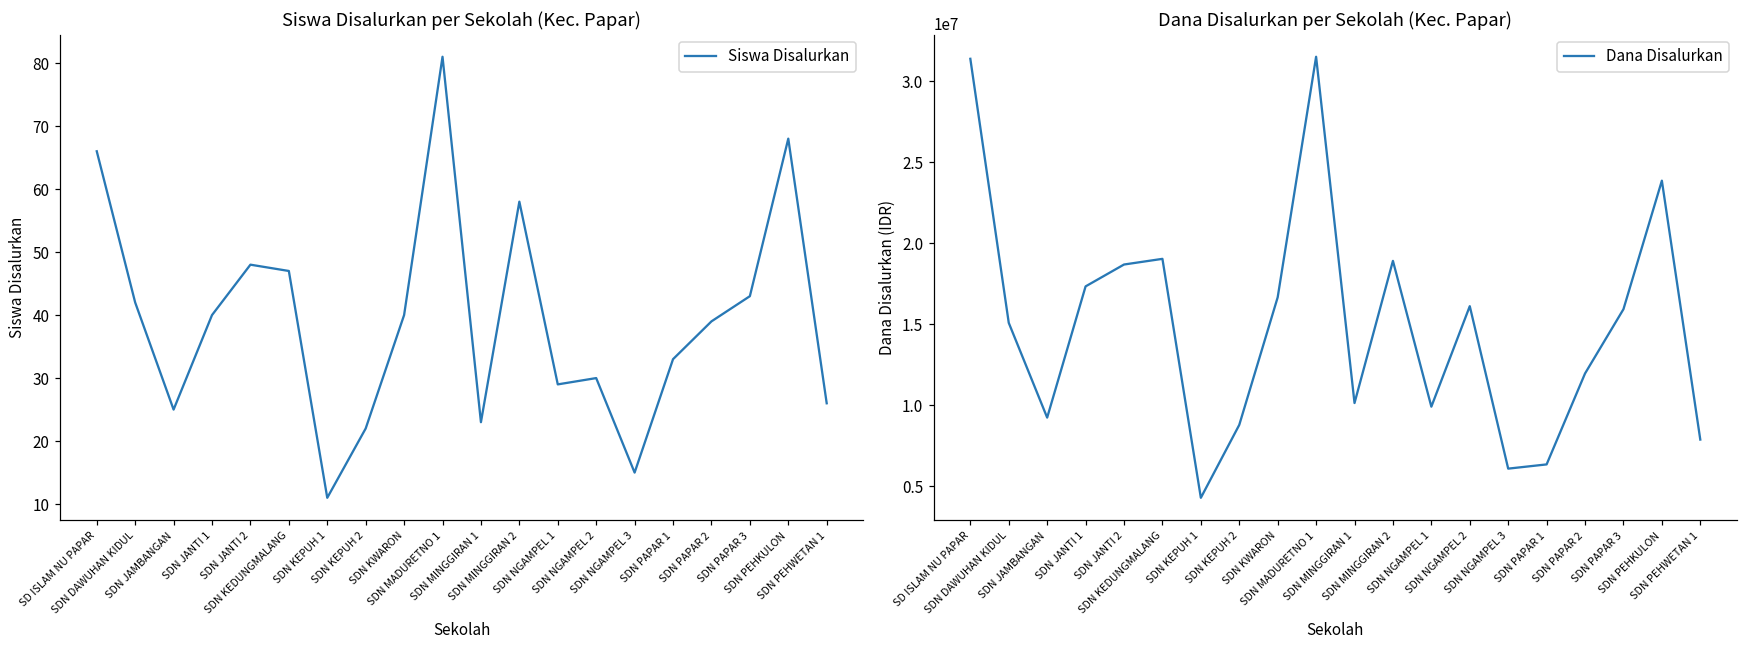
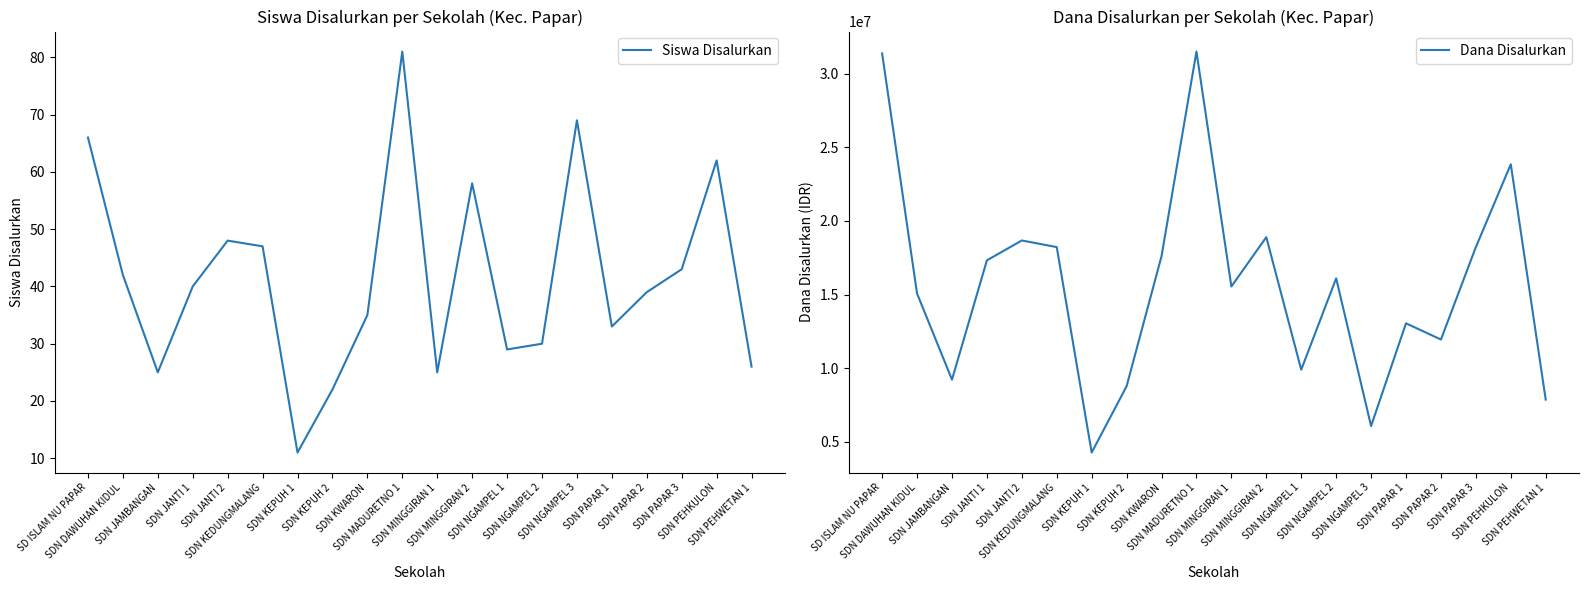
  {
    "Siswa Disalurkan per Sekolah (Kec. Papar)": {
      "SD ISLAM NU PAPAR": 66,
      "SDN DAWUHAN KIDUL": 42,
      "SDN JAMBANGAN": 25,
      "SDN JANTI 1": 40,
      "SDN JANTI 2": 48,
      "SDN KEDUNGMALANG": 47,
      "SDN KEPUH 1": 11,
      "SDN KEPUH 2": 22,
-     "SDN KWARON": 40,
+     "SDN KWARON": 35,
      "SDN MADURETNO 1": 81,
-     "SDN MINGGIRAN 1": 23,
+     "SDN MINGGIRAN 1": 25,
      "SDN MINGGIRAN 2": 58,
      "SDN NGAMPEL 1": 29,
      "SDN NGAMPEL 2": 30,
-     "SDN NGAMPEL 3": 15,
+     "SDN NGAMPEL 3": 69,
      "SDN PAPAR 1": 33,
      "SDN PAPAR 2": 39,
      "SDN PAPAR 3": 43,
-     "SDN PEHKULON": 68,
+     "SDN PEHKULON": 62,
      "SDN PEHWETAN 1": 26
    },
    "Dana Disalurkan per Sekolah (Kec. Papar)": {
      "SD ISLAM NU PAPAR": 31400000,
      "SDN DAWUHAN KIDUL": 15100000,
      "SDN JAMBANGAN": 9200000,
      "SDN JANTI 1": 17300000,
      "SDN JANTI 2": 18700000,
-     "SDN KEDUNGMALANG": 19000000,
+     "SDN KEDUNGMALANG": 18200000,
      "SDN KEPUH 1": 4300000,
      "SDN KEPUH 2": 8800000,
-     "SDN KWARON": 16700000,
+     "SDN KWARON": 17600000,
      "SDN MADURETNO 1": 31500000,
-     "SDN MINGGIRAN 1": 10100000,
+     "SDN MINGGIRAN 1": 15600000,
      "SDN MINGGIRAN 2": 18900000,
      "SDN NGAMPEL 1": 9900000,
      "SDN NGAMPEL 2": 16100000,
      "SDN NGAMPEL 3": 6100000,
-     "SDN PAPAR 1": 6300000,
+     "SDN PAPAR 1": 13100000,
      "SDN PAPAR 2": 11900000,
-     "SDN PAPAR 3": 15900000,
+     "SDN PAPAR 3": 18200000,
      "SDN PEHKULON": 23900000,
      "SDN PEHWETAN 1": 7900000
    }
  }
